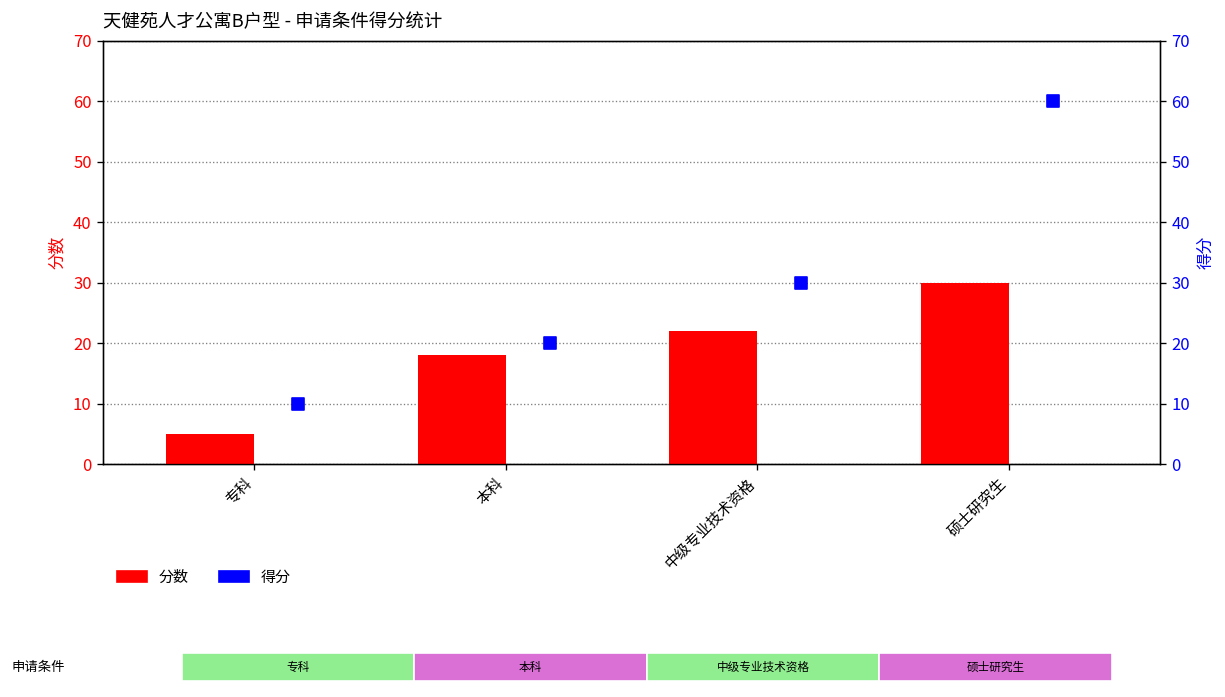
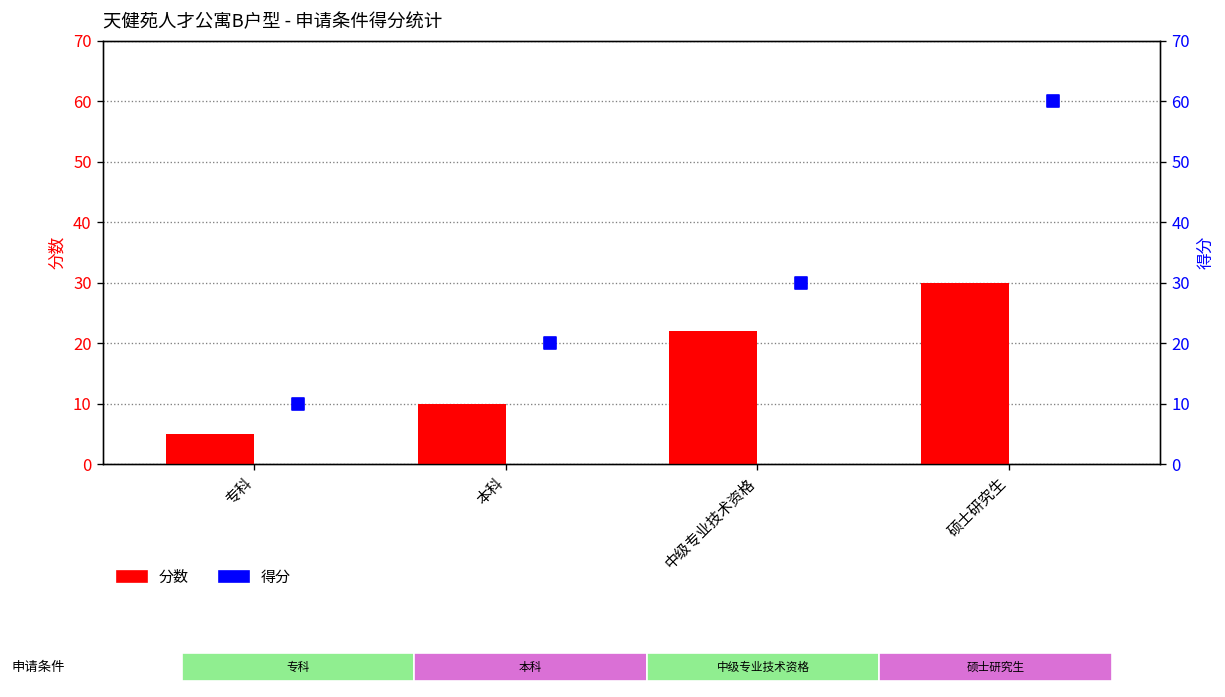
  {
    "天健苑人才公寓B户型 - 申请条件得分统计": {
      "分数": {
        "专科": 5,
-       "本科": 18,
+       "本科": 10,
        "中级专业技术资格": 22,
        "硕士研究生": 30
      }
    }
  }
